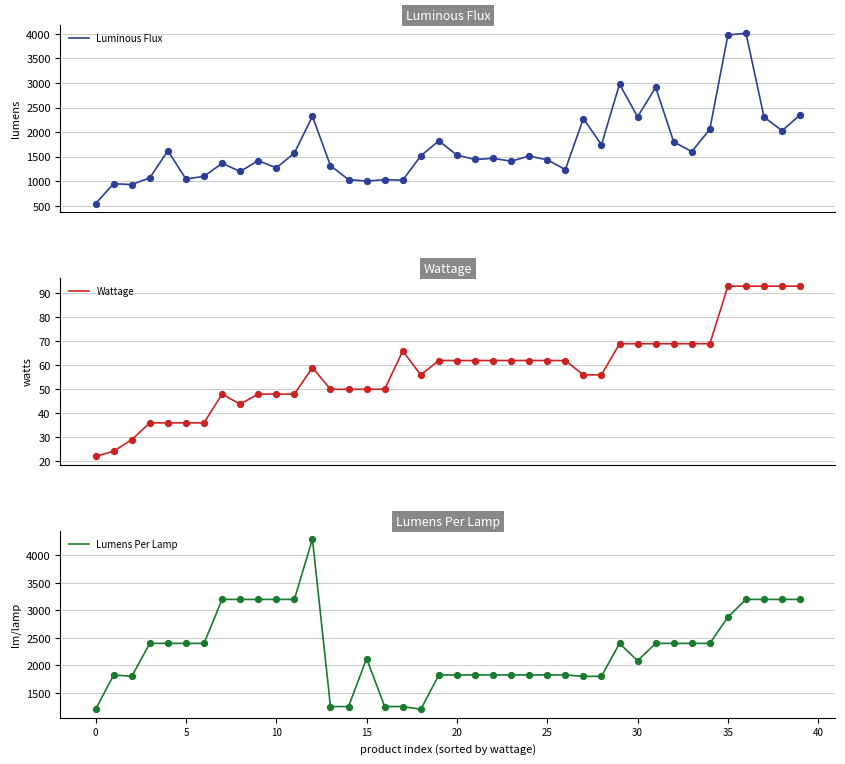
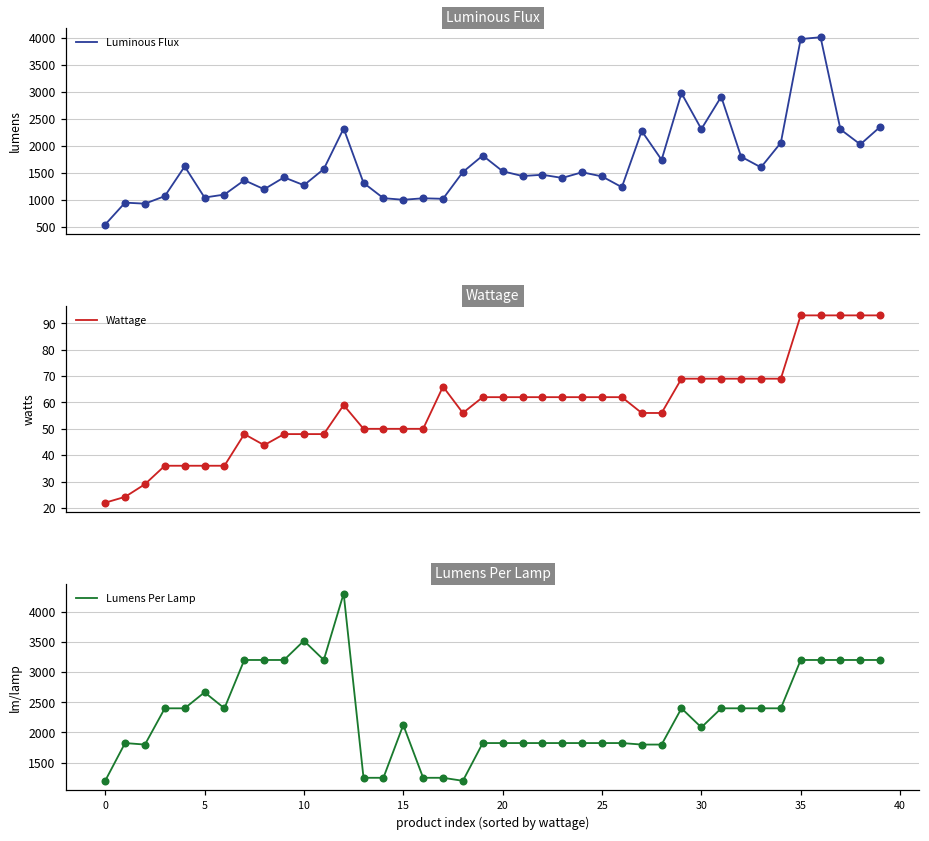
  {
    "Lumens Per Lamp": {
      "0": 1200,
-     "5": 2400,
-     "10": 3200,
+     "5": 2700,
+     "10": 3500,
      "15": 2100,
      "20": 1800,
      "25": 1800,
      "30": 2100,
-     "35": 2900
+     "35": 3200
    }
  }
